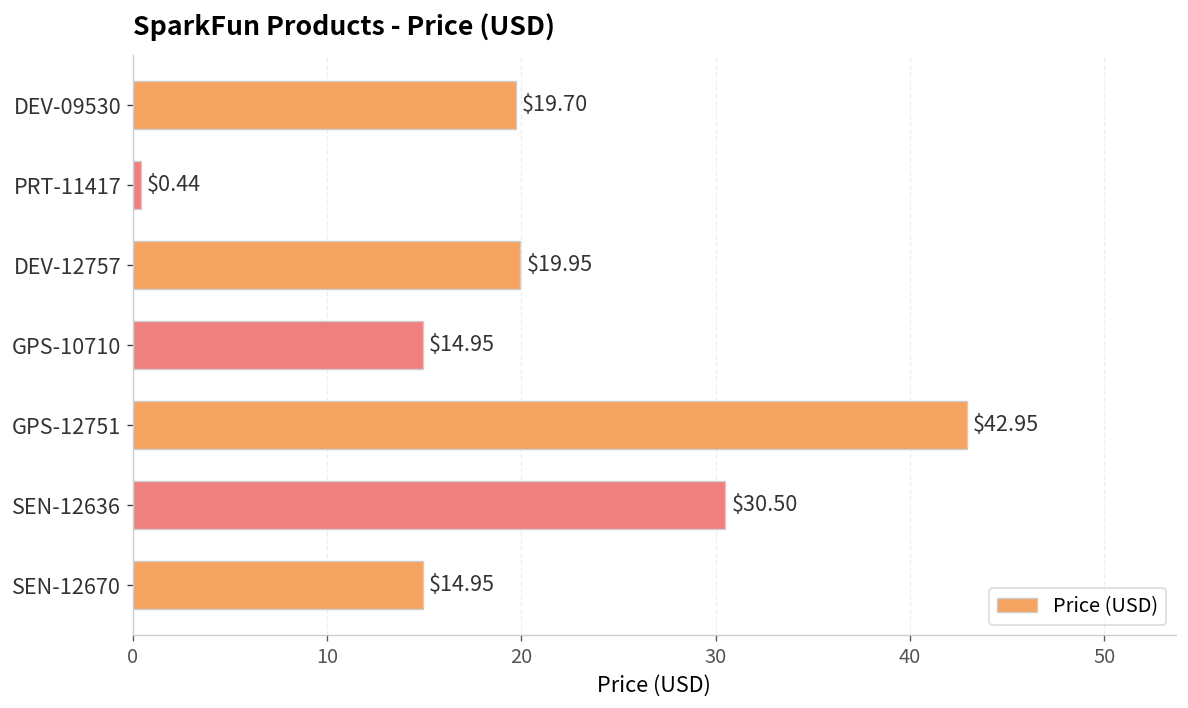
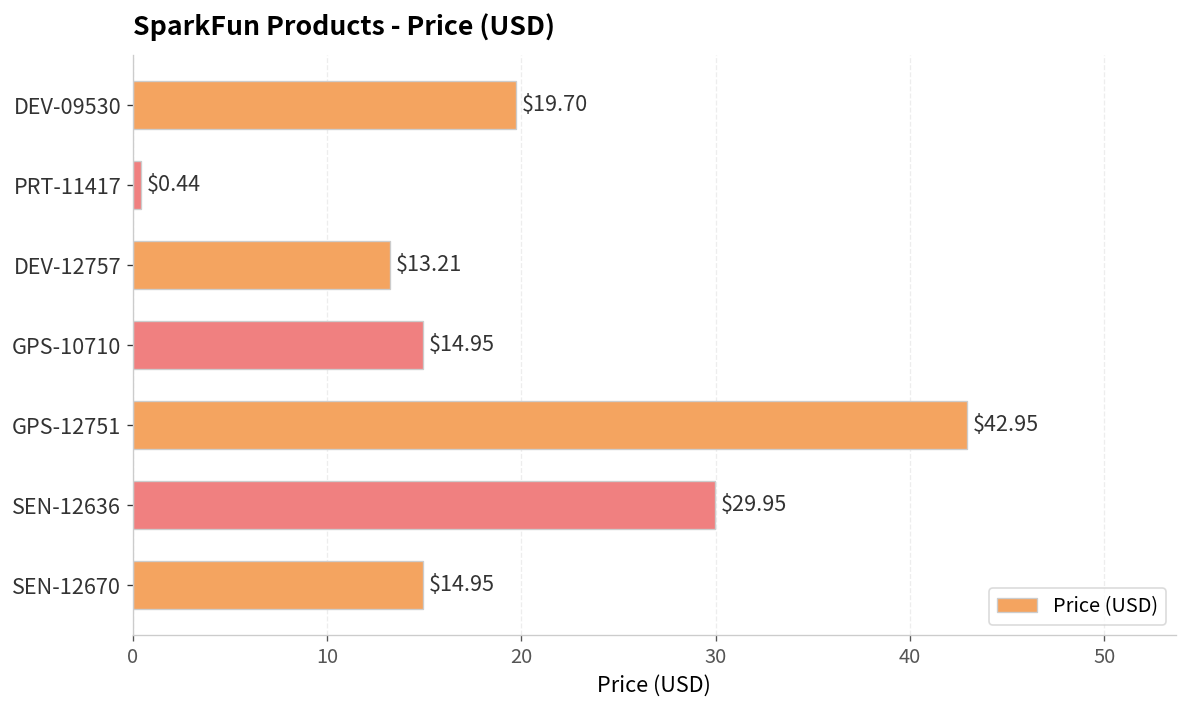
  {
    "DEV-09530": "$19.70",
    "PRT-11417": "$0.44",
-   "DEV-12757": "$19.95",
+   "DEV-12757": "$13.21",
    "GPS-10710": "$14.95",
    "GPS-12751": "$42.95",
-   "SEN-12636": "$30.50",
+   "SEN-12636": "$29.95",
    "SEN-12670": "$14.95"
  }
